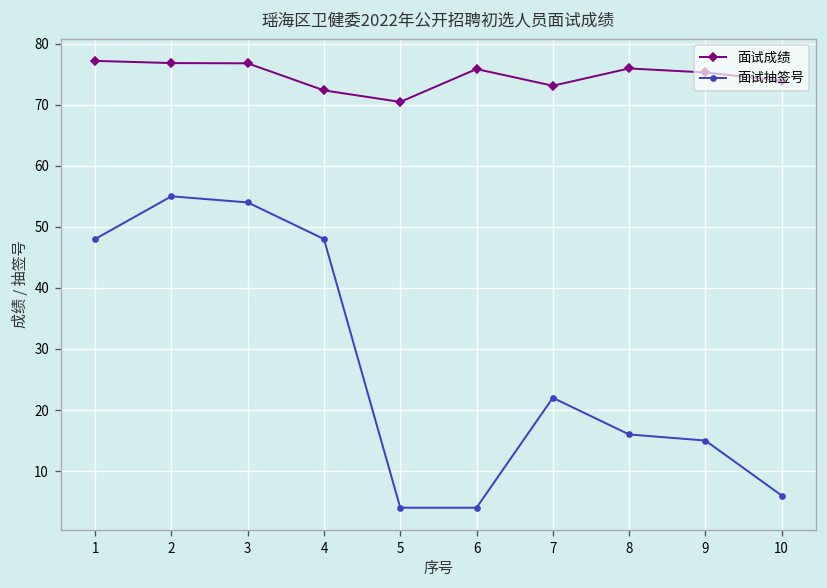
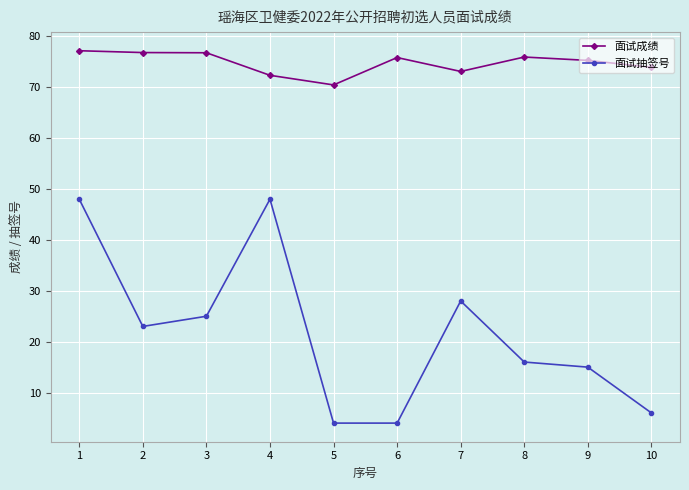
  {
    "面试成绩": {
      "1": 77,
      "2": 77,
      "3": 77,
      "4": 72,
      "5": 70,
      "6": 76,
      "7": 73,
      "8": 76
    },
    "面试抽签号": {
      "1": 48,
-     "2": 55,
-     "3": 54,
+     "2": 23,
+     "3": 25,
      "4": 48,
      "5": 4,
      "6": 4,
-     "7": 22,
+     "7": 28,
      "8": 16,
      "9": 15,
      "10": 6
    }
  }
